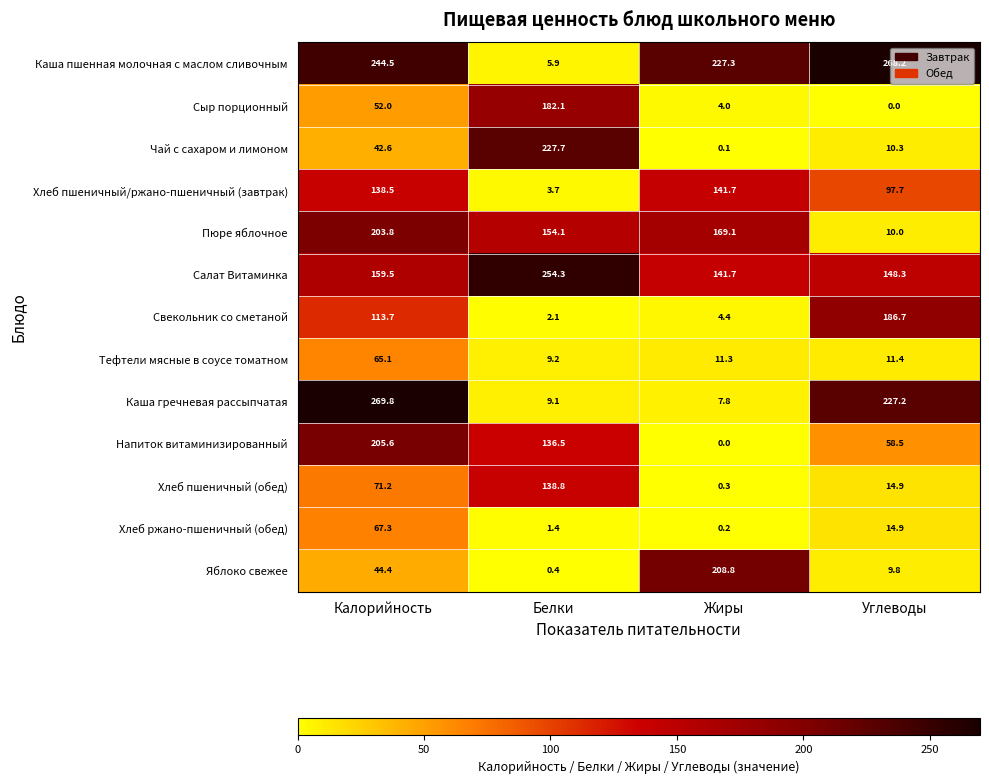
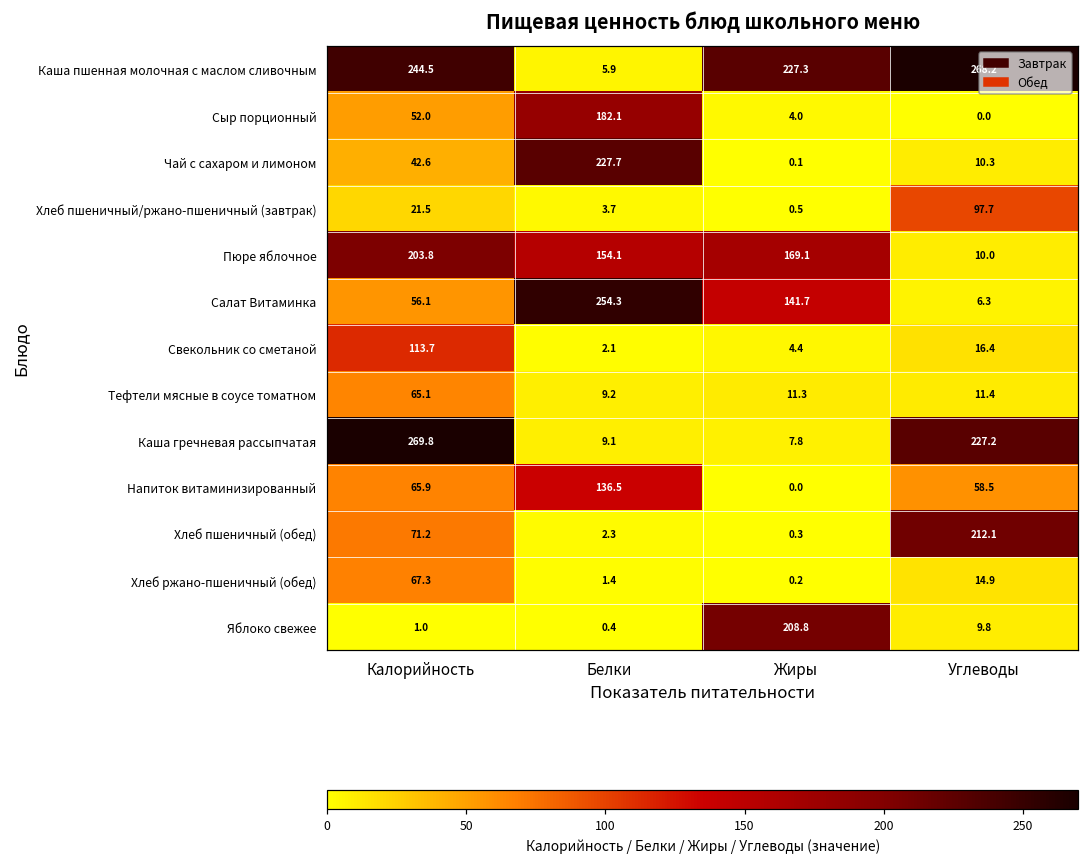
  {
    "Каша пшенная молочная с маслом сливочным": {
      "Калорийность": 244.5,
      "Белки": 5.9,
      "Жиры": 227.3
    },
    "Сыр порционный": {
      "Калорийность": 52.0,
      "Белки": 182.1,
      "Жиры": 4.0,
      "Углеводы": 0.0
    },
    "Чай с сахаром и лимоном": {
      "Калорийность": 42.6,
      "Белки": 227.7,
      "Жиры": 0.1,
      "Углеводы": 10.3
    },
    "Хлеб пшеничный/ржано-пшеничный (завтрак)": {
-     "Калорийность": 138.5,
+     "Калорийность": 21.5,
      "Белки": 3.7,
-     "Жиры": 141.7,
+     "Жиры": 0.5,
      "Углеводы": 97.7
    },
    "Пюре яблочное": {
      "Калорийность": 203.8,
      "Белки": 154.1,
      "Жиры": 169.1,
      "Углеводы": 10.0
    },
    "Салат Витаминка": {
-     "Калорийность": 159.5,
+     "Калорийность": 56.1,
      "Белки": 254.3,
      "Жиры": 141.7,
-     "Углеводы": 148.3
+     "Углеводы": 6.3
    },
    "Свекольник со сметаной": {
      "Калорийность": 113.7,
      "Белки": 2.1,
      "Жиры": 4.4,
-     "Углеводы": 186.7
+     "Углеводы": 16.4
    },
    "Тефтели мясные в соусе томатном": {
      "Калорийность": 65.1,
      "Белки": 9.2,
      "Жиры": 11.3,
      "Углеводы": 11.4
    },
    "Каша гречневая рассыпчатая": {
      "Калорийность": 269.8,
      "Белки": 9.1,
      "Жиры": 7.8,
      "Углеводы": 227.2
    },
    "Напиток витаминизированный": {
-     "Калорийность": 205.6,
+     "Калорийность": 65.9,
      "Белки": 136.5,
      "Жиры": 0.0,
      "Углеводы": 58.5
    },
    "Хлеб пшеничный (обед)": {
      "Калорийность": 71.2,
-     "Белки": 138.8,
+     "Белки": 2.3,
      "Жиры": 0.3,
-     "Углеводы": 14.9
+     "Углеводы": 212.1
    },
    "Хлеб ржано-пшеничный (обед)": {
      "Калорийность": 67.3,
      "Белки": 1.4,
      "Жиры": 0.2,
      "Углеводы": 14.9
    },
    "Яблоко свежее": {
-     "Калорийность": 44.4,
+     "Калорийность": 1.0,
      "Белки": 0.4,
      "Жиры": 208.8,
      "Углеводы": 9.8
    }
  }
